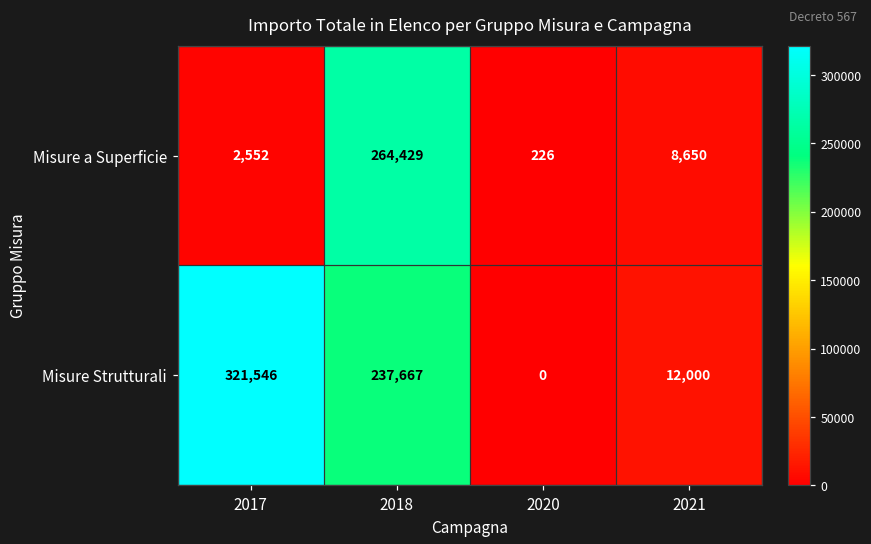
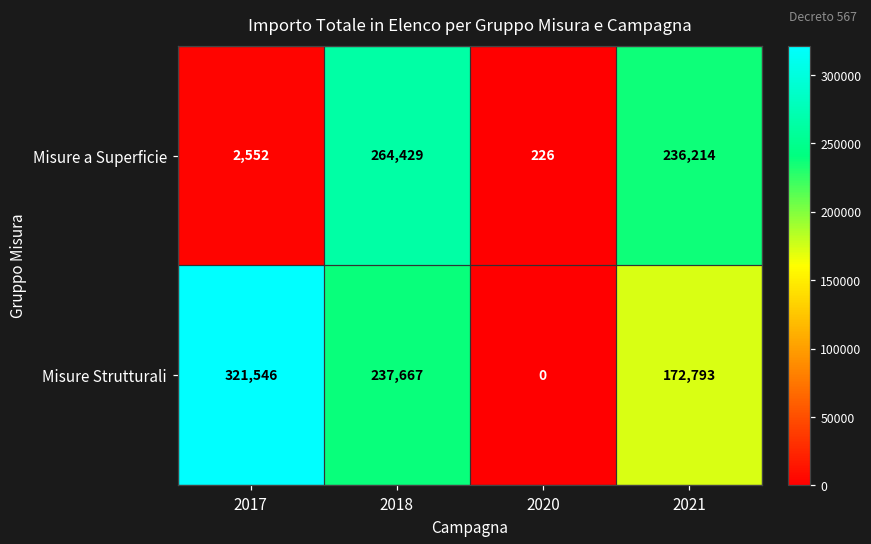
  {
    "Misure a Superficie": {
      "2017": "2,552",
      "2018": "264,429",
      "2020": "226",
-     "2021": "8,650"
+     "2021": "236,214"
    },
    "Misure Strutturali": {
      "2017": "321,546",
      "2018": "237,667",
      "2020": "0",
-     "2021": "12,000"
+     "2021": "172,793"
    }
  }
